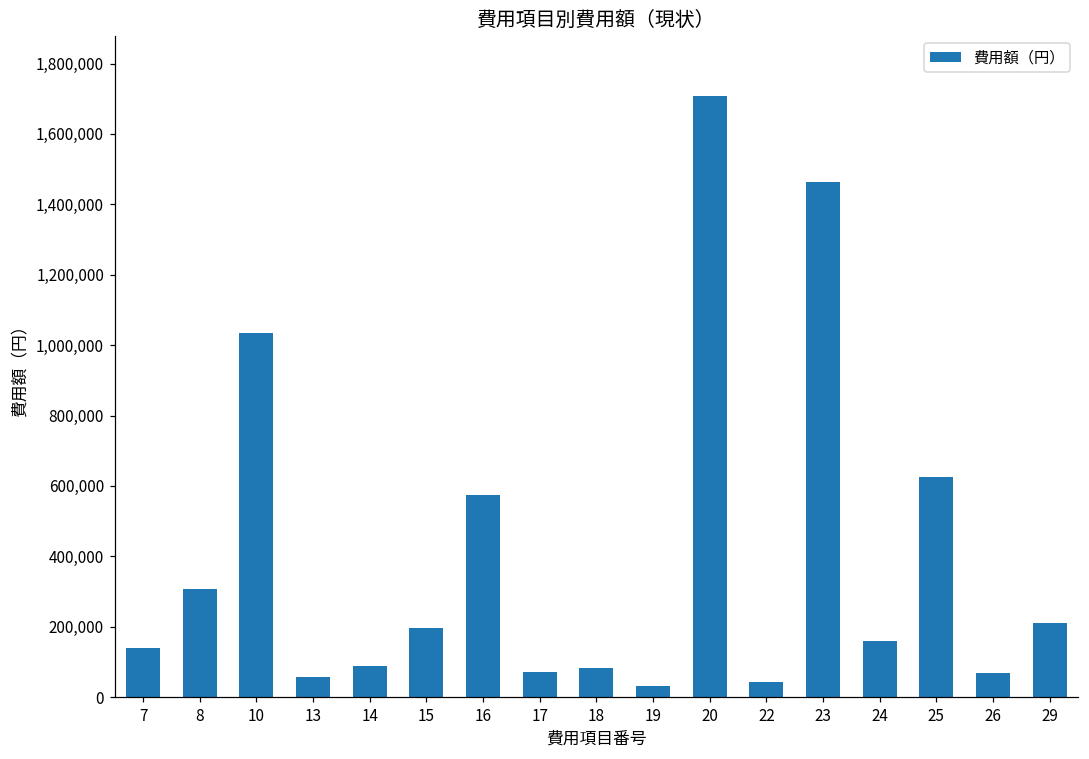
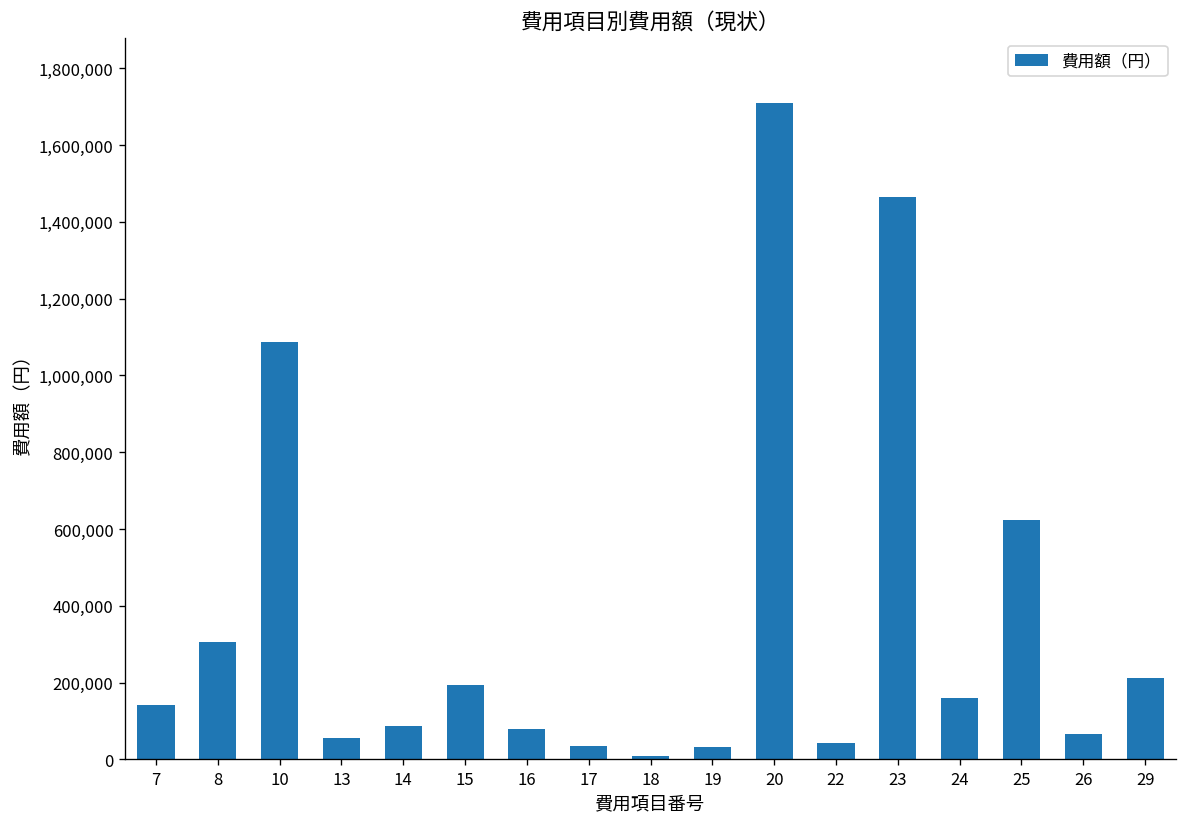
  {
    "7": "140,000",
    "8": "310,000",
-   "10": "1,030,000",
+   "10": "1,090,000",
    "13": "60,000",
    "14": "90,000",
    "15": "200,000",
-   "16": "570,000",
-   "17": "70,000",
-   "18": "80,000",
+   "16": "80,000",
+   "17": "30,000",
+   "18": "10,000",
    "19": "30,000",
    "20": "1,710,000",
    "22": "40,000",
    "23": "1,460,000",
    "24": "160,000",
    "25": "620,000",
    "26": "70,000",
    "29": "210,000"
  }
